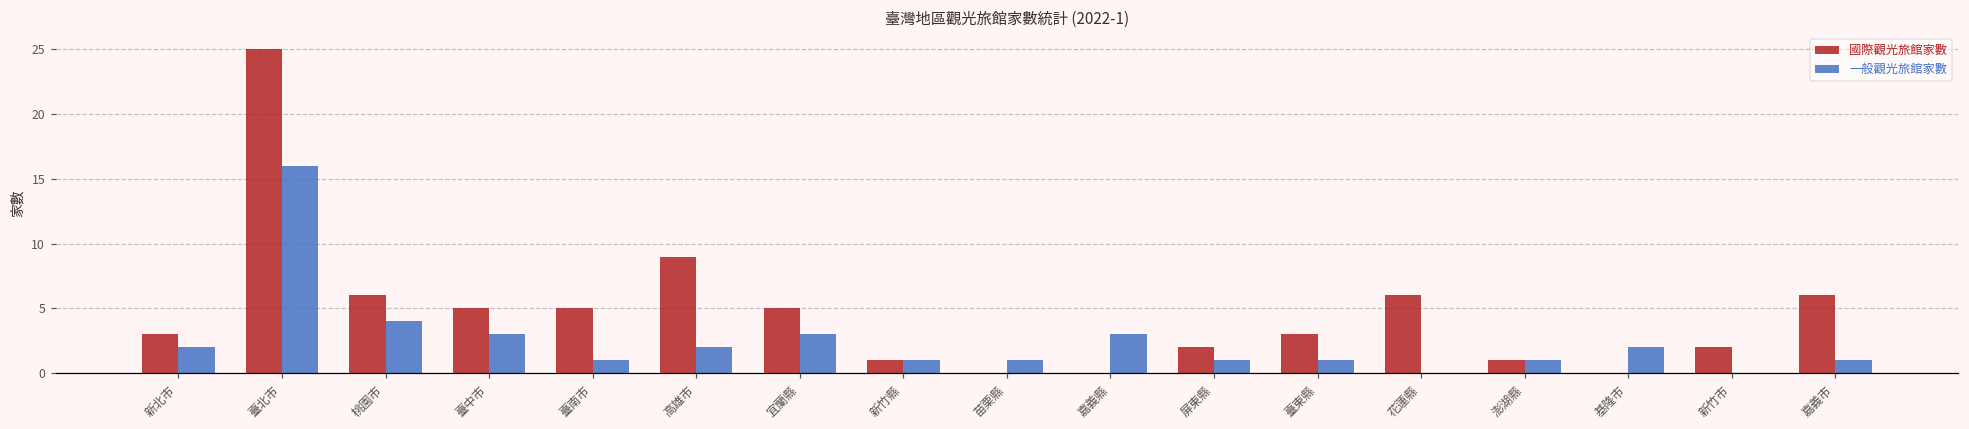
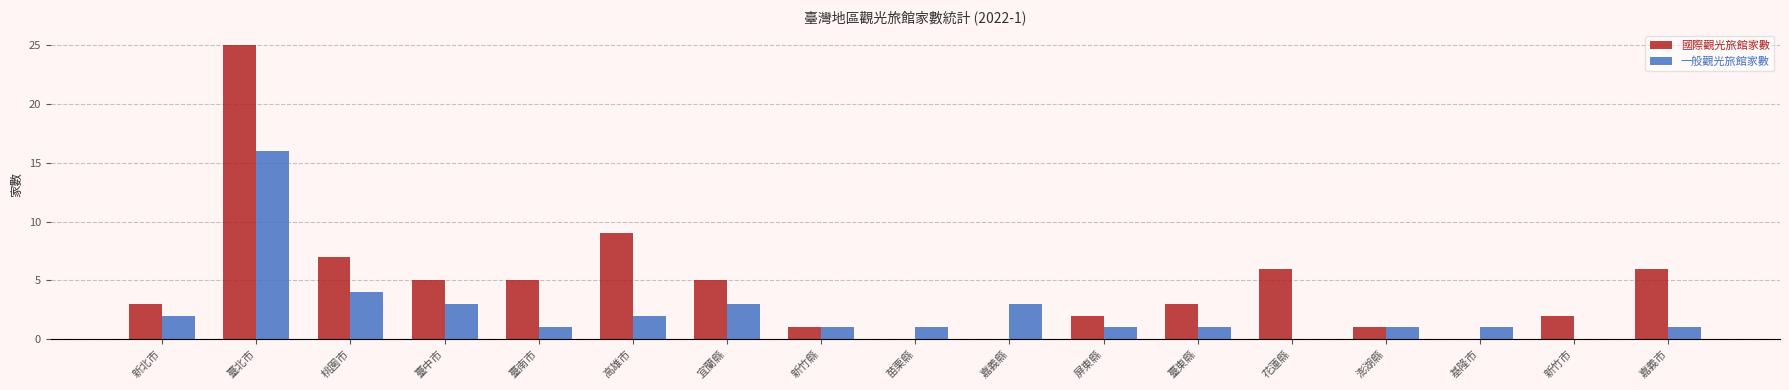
  {
    "國際觀光旅館家數": {
      "新北市": 3,
      "臺北市": 25,
-     "桃園市": 6,
+     "桃園市": 7,
      "臺中市": 5,
      "臺南市": 5,
      "高雄市": 9,
      "宜蘭縣": 5,
      "新竹縣": 1,
      "苗栗縣": 0,
      "嘉義縣": 0,
      "屏東縣": 2,
      "臺東縣": 3,
      "花蓮縣": 6,
      "澎湖縣": 1,
      "基隆市": 0,
      "新竹市": 2,
      "嘉義市": 6
    },
    "一般觀光旅館家數": {
      "新北市": 2,
      "臺北市": 16,
      "桃園市": 4,
      "臺中市": 3,
      "臺南市": 1,
      "高雄市": 2,
      "宜蘭縣": 3,
      "新竹縣": 1,
      "苗栗縣": 1,
      "嘉義縣": 3,
      "屏東縣": 1,
      "臺東縣": 1,
      "花蓮縣": 0,
      "澎湖縣": 1,
-     "基隆市": 2,
+     "基隆市": 1,
      "新竹市": 0,
      "嘉義市": 1
    }
  }
